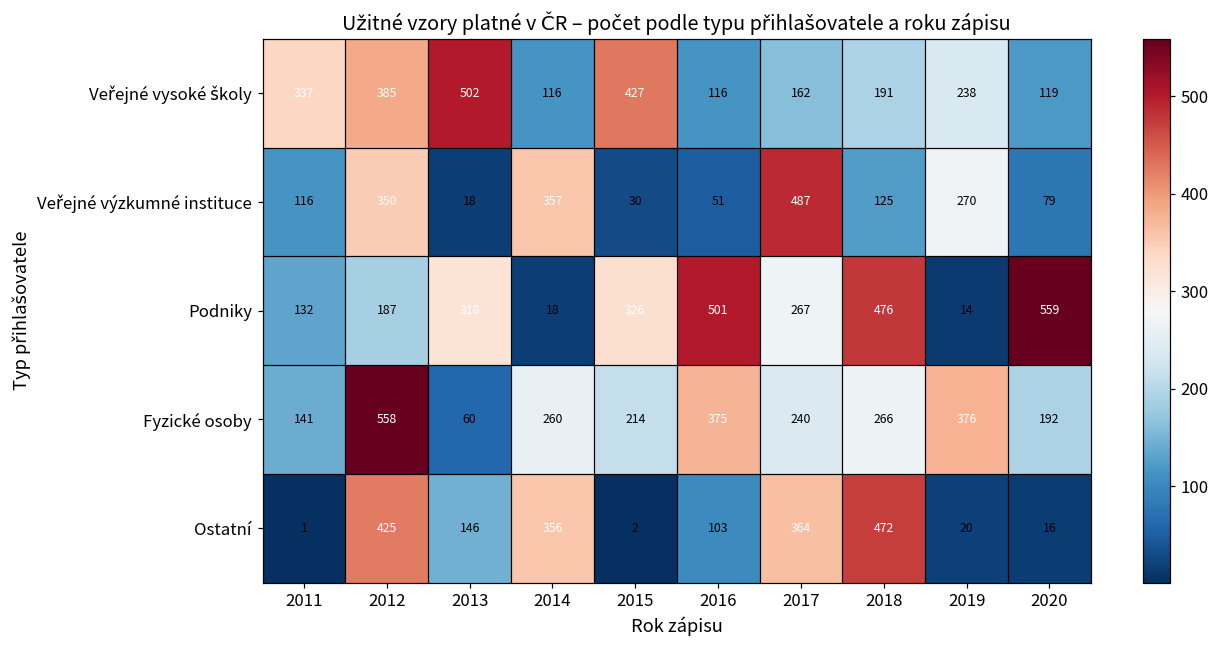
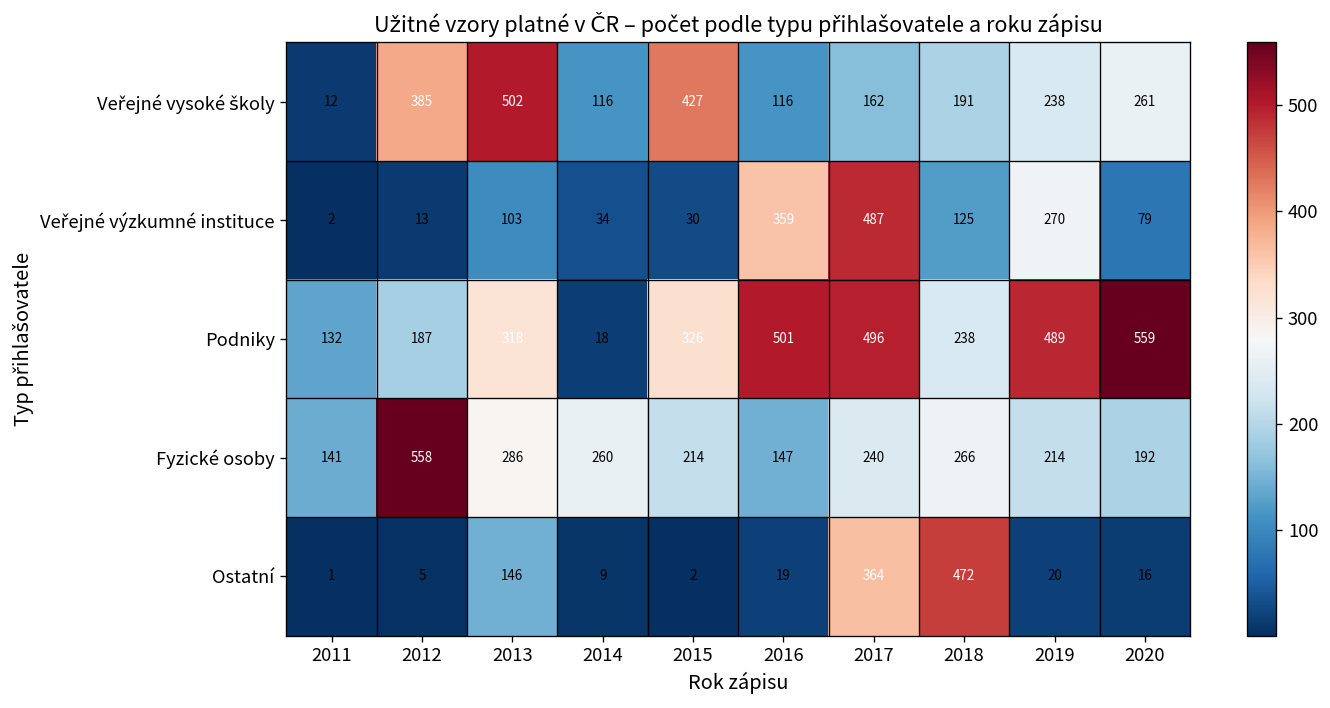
  {
    "Veřejné vysoké školy": {
-     "2011": 337,
+     "2011": 12,
      "2012": 385,
      "2013": 502,
      "2014": 116,
      "2015": 427,
      "2016": 116,
      "2017": 162,
      "2018": 191,
      "2019": 238,
-     "2020": 119
+     "2020": 261
    },
    "Veřejné výzkumné instituce": {
-     "2011": 116,
-     "2012": 350,
-     "2013": 18,
-     "2014": 357,
+     "2011": 2,
+     "2012": 13,
+     "2013": 103,
+     "2014": 34,
      "2015": 30,
-     "2016": 51,
+     "2016": 359,
      "2017": 487,
      "2018": 125,
      "2019": 270,
      "2020": 79
    },
    "Podniky": {
      "2011": 132,
      "2012": 187,
      "2014": 18,
      "2016": 501,
-     "2017": 267,
-     "2018": 476,
-     "2019": 14,
+     "2017": 496,
+     "2018": 238,
+     "2019": 489,
      "2020": 559
    },
    "Fyzické osoby": {
      "2011": 141,
      "2012": 558,
-     "2013": 60,
+     "2013": 286,
      "2014": 260,
      "2015": 214,
-     "2016": 375,
+     "2016": 147,
      "2017": 240,
      "2018": 266,
-     "2019": 376,
+     "2019": 214,
      "2020": 192
    },
    "Ostatní": {
      "2011": 1,
-     "2012": 425,
+     "2012": 5,
      "2013": 146,
-     "2014": 356,
+     "2014": 9,
      "2015": 2,
-     "2016": 103,
+     "2016": 19,
      "2017": 364,
      "2018": 472,
      "2019": 20,
      "2020": 16
    }
  }
